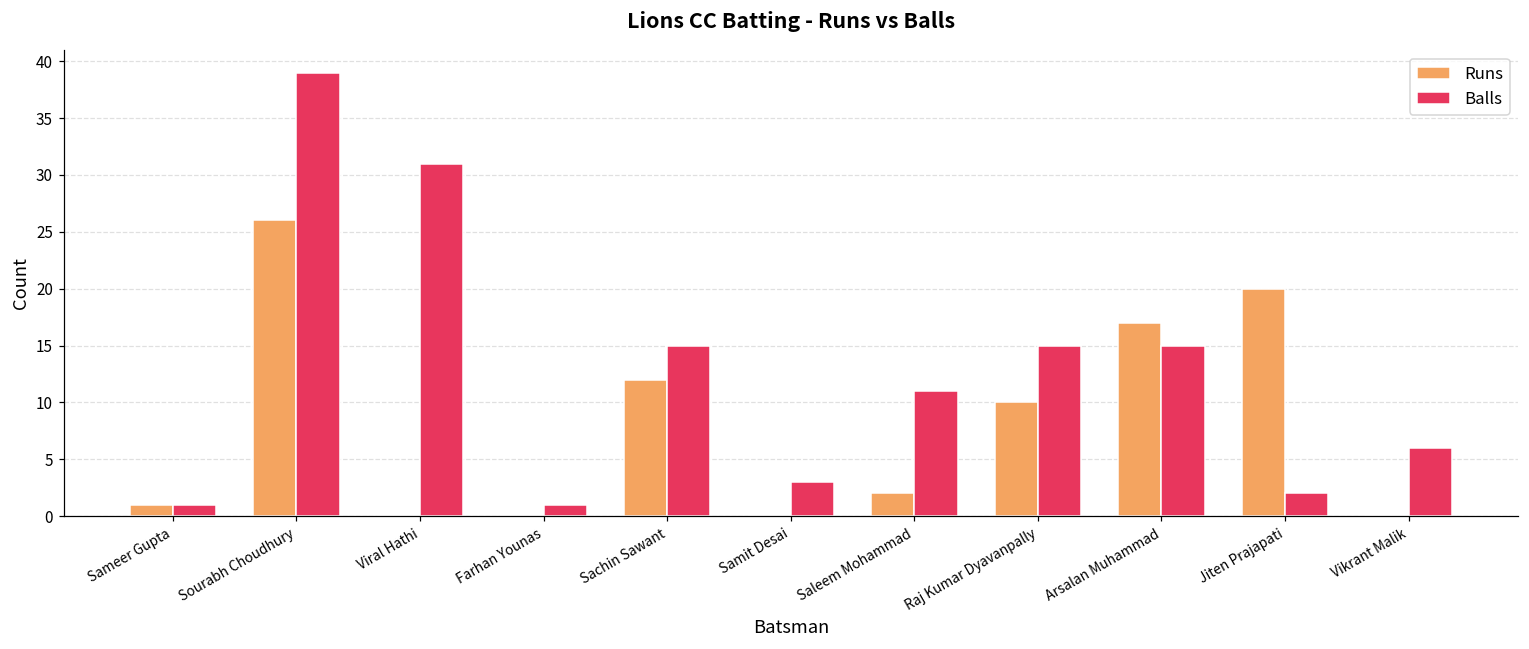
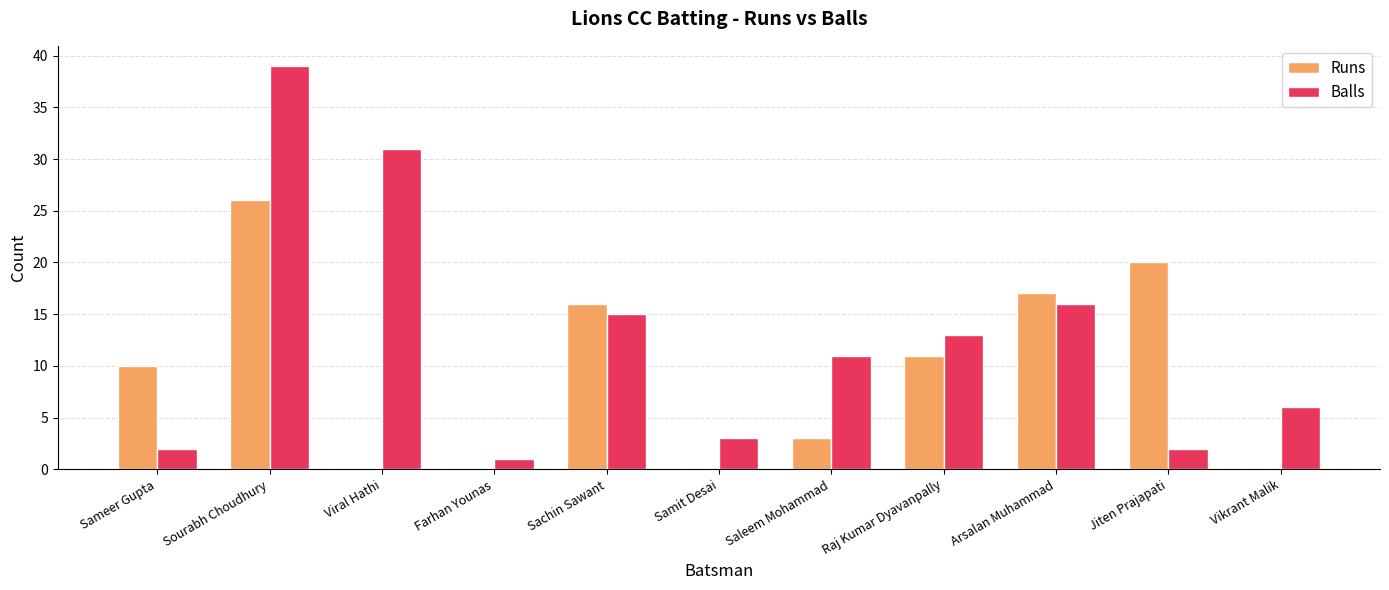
  {
    "Runs": {
-     "Sameer Gupta": 1,
+     "Sameer Gupta": 10,
      "Sourabh Choudhury": 26,
      "Viral Hathi": 0,
      "Farhan Younas": 0,
-     "Sachin Sawant": 12,
+     "Sachin Sawant": 16,
      "Samit Desai": 0,
-     "Saleem Mohammad": 2,
-     "Raj Kumar Dyavanpally": 10,
+     "Saleem Mohammad": 3,
+     "Raj Kumar Dyavanpally": 11,
      "Arsalan Muhammad": 17,
      "Jiten Prajapati": 20,
      "Vikrant Malik": 0
    },
    "Balls": {
-     "Sameer Gupta": 1,
+     "Sameer Gupta": 2,
      "Sourabh Choudhury": 39,
      "Viral Hathi": 31,
      "Farhan Younas": 1,
      "Sachin Sawant": 15,
      "Samit Desai": 3,
      "Saleem Mohammad": 11,
-     "Raj Kumar Dyavanpally": 15,
-     "Arsalan Muhammad": 15,
+     "Raj Kumar Dyavanpally": 13,
+     "Arsalan Muhammad": 16,
      "Jiten Prajapati": 2,
      "Vikrant Malik": 6
    }
  }
